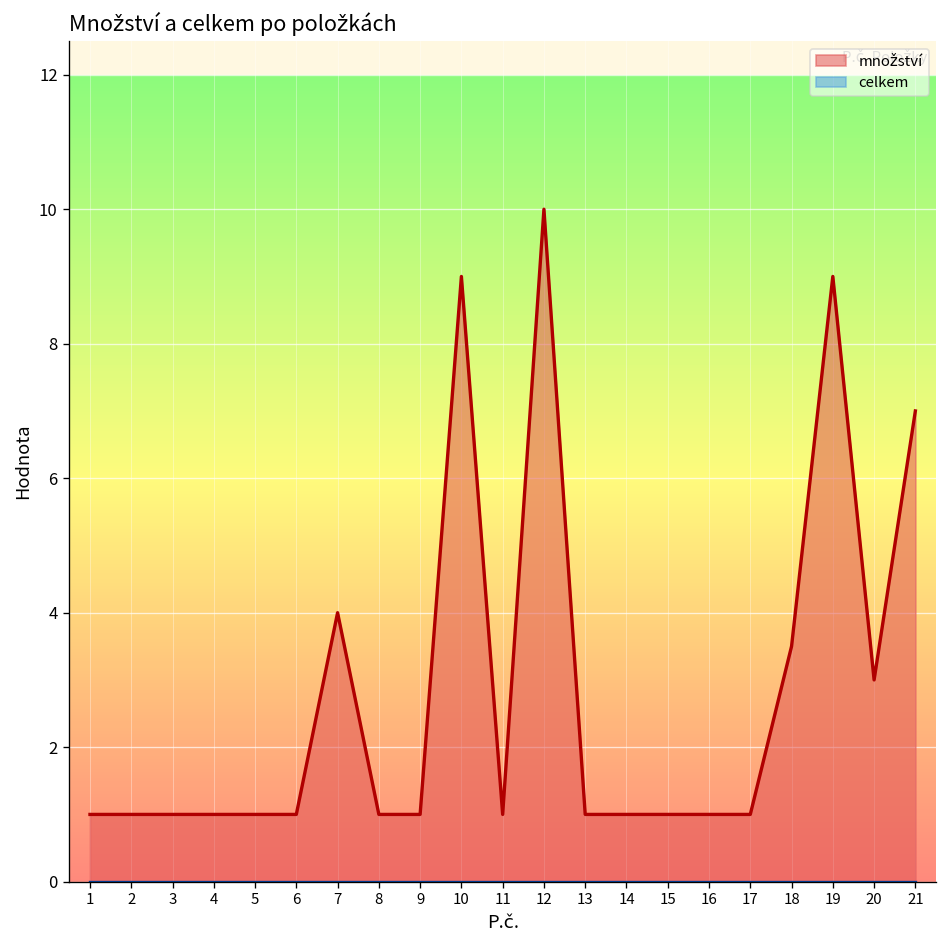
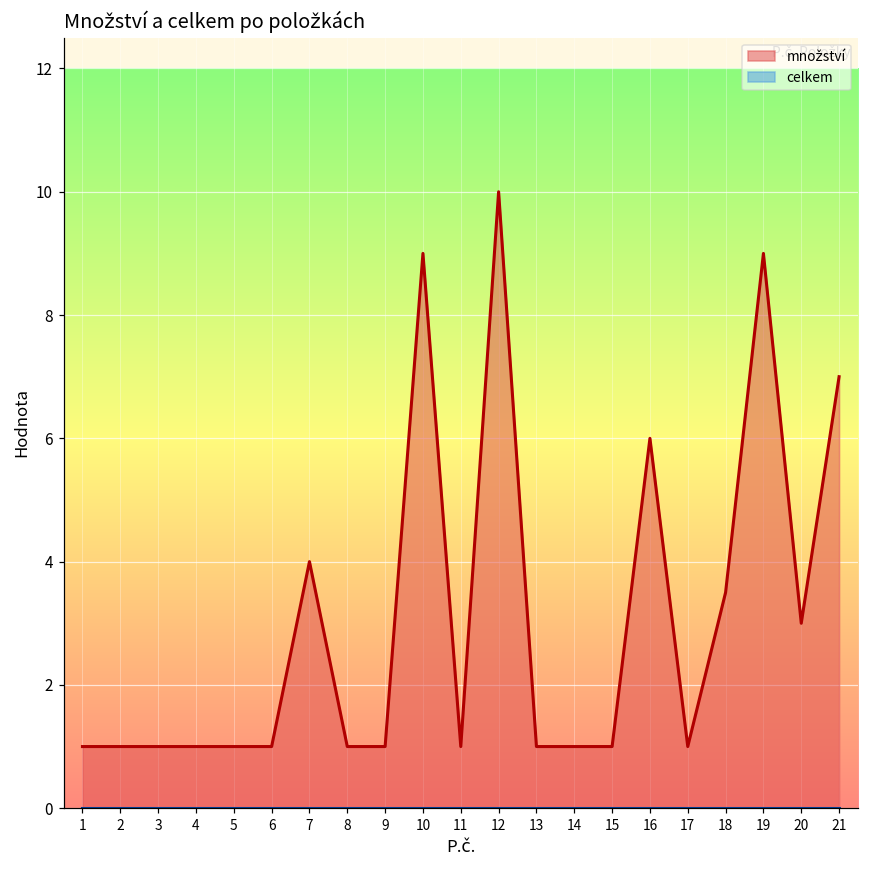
  {
    "množství": {
      "1": 1,
      "2": 1,
      "3": 1,
      "4": 1,
      "5": 1,
      "6": 1,
      "7": 4,
      "8": 1,
      "9": 1,
      "10": 9,
      "11": 1,
      "12": 10,
      "13": 1,
      "14": 1,
      "15": 1,
-     "16": 1,
+     "16": 6,
      "17": 1,
      "18": 3.5,
      "19": 9,
      "20": 3,
      "21": 7
    },
    "celkem": {
      "1": 0,
      "2": 0,
      "3": 0,
      "4": 0,
      "5": 0,
      "6": 0,
      "7": 0,
      "8": 0,
      "9": 0,
      "10": 0,
      "11": 0,
      "12": 0,
      "13": 0,
      "14": 0,
      "15": 0,
      "16": 0,
      "17": 0,
      "18": 0,
      "19": 0,
      "20": 0,
      "21": 0
    }
  }
